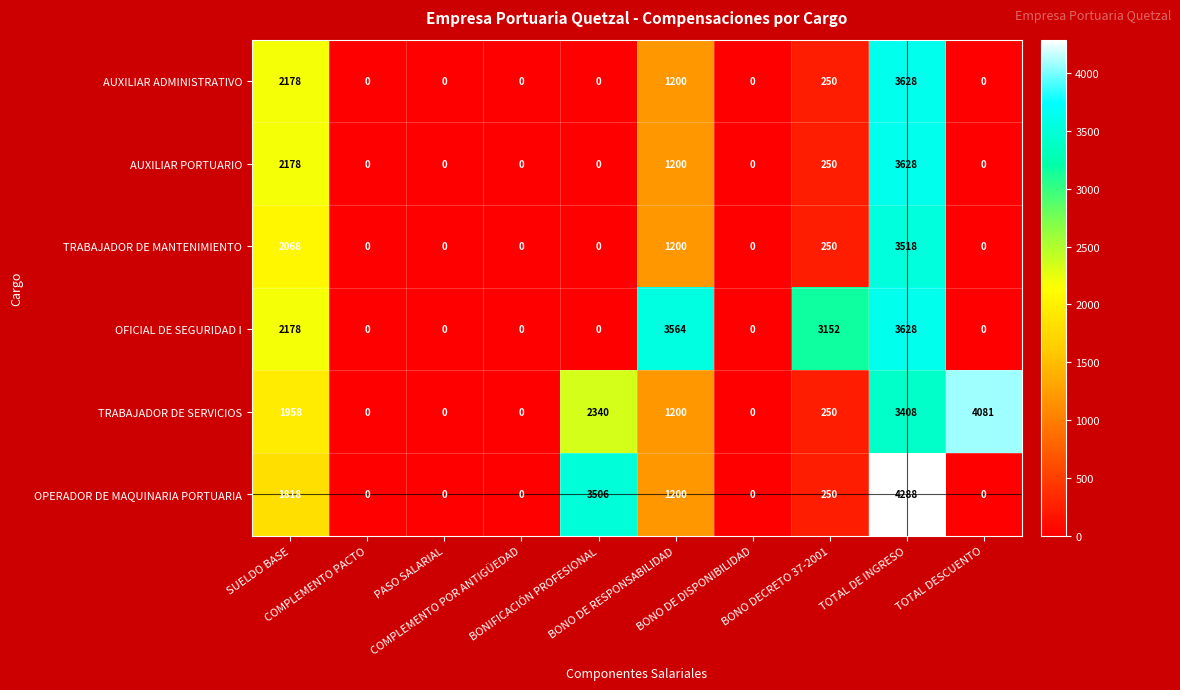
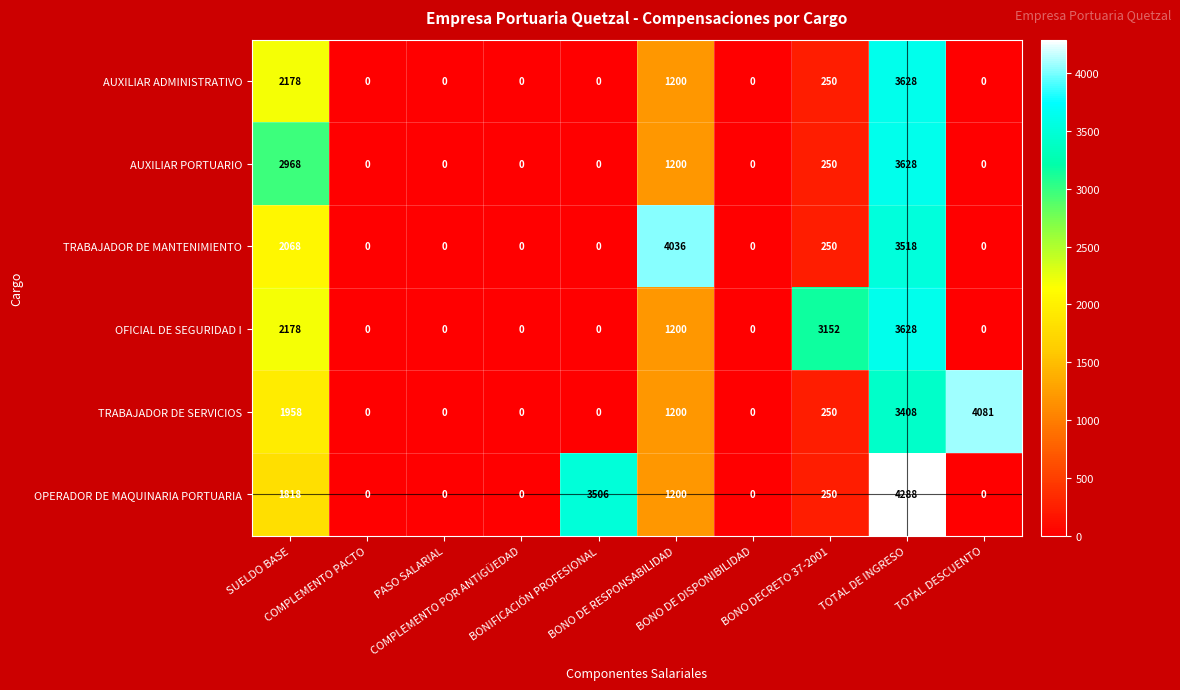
  {
    "AUXILIAR ADMINISTRATIVO": {
      "SUELDO BASE": 2178,
      "COMPLEMENTO PACTO": 0,
      "PASO SALARIAL": 0,
      "COMPLEMENTO POR ANTIGÜEDAD": 0,
      "BONIFICACIÓN PROFESIONAL": 0,
      "BONO DE RESPONSABILIDAD": 1200,
      "BONO DE DISPONIBILIDAD": 0,
      "BONO DECRETO 37-2001": 250,
      "TOTAL DE INGRESO": 3628,
      "TOTAL DESCUENTO": 0
    },
    "AUXILIAR PORTUARIO": {
-     "SUELDO BASE": 2178,
+     "SUELDO BASE": 2968,
      "COMPLEMENTO PACTO": 0,
      "PASO SALARIAL": 0,
      "COMPLEMENTO POR ANTIGÜEDAD": 0,
      "BONIFICACIÓN PROFESIONAL": 0,
      "BONO DE RESPONSABILIDAD": 1200,
      "BONO DE DISPONIBILIDAD": 0,
      "BONO DECRETO 37-2001": 250,
      "TOTAL DE INGRESO": 3628,
      "TOTAL DESCUENTO": 0
    },
    "TRABAJADOR DE MANTENIMIENTO": {
      "SUELDO BASE": 2068,
      "COMPLEMENTO PACTO": 0,
      "PASO SALARIAL": 0,
      "COMPLEMENTO POR ANTIGÜEDAD": 0,
      "BONIFICACIÓN PROFESIONAL": 0,
-     "BONO DE RESPONSABILIDAD": 1200,
+     "BONO DE RESPONSABILIDAD": 4036,
      "BONO DE DISPONIBILIDAD": 0,
      "BONO DECRETO 37-2001": 250,
      "TOTAL DE INGRESO": 3518,
      "TOTAL DESCUENTO": 0
    },
    "OFICIAL DE SEGURIDAD I": {
      "SUELDO BASE": 2178,
      "COMPLEMENTO PACTO": 0,
      "PASO SALARIAL": 0,
      "COMPLEMENTO POR ANTIGÜEDAD": 0,
      "BONIFICACIÓN PROFESIONAL": 0,
-     "BONO DE RESPONSABILIDAD": 3564,
+     "BONO DE RESPONSABILIDAD": 1200,
      "BONO DE DISPONIBILIDAD": 0,
      "BONO DECRETO 37-2001": 3152,
      "TOTAL DE INGRESO": 3628,
      "TOTAL DESCUENTO": 0
    },
    "TRABAJADOR DE SERVICIOS": {
      "SUELDO BASE": 1958,
      "COMPLEMENTO PACTO": 0,
      "PASO SALARIAL": 0,
      "COMPLEMENTO POR ANTIGÜEDAD": 0,
-     "BONIFICACIÓN PROFESIONAL": 2340,
+     "BONIFICACIÓN PROFESIONAL": 0,
      "BONO DE RESPONSABILIDAD": 1200,
      "BONO DE DISPONIBILIDAD": 0,
      "BONO DECRETO 37-2001": 250,
      "TOTAL DE INGRESO": 3408,
      "TOTAL DESCUENTO": 4081
    },
    "OPERADOR DE MAQUINARIA PORTUARIA": {
      "SUELDO BASE": 1818,
      "COMPLEMENTO PACTO": 0,
      "PASO SALARIAL": 0,
      "COMPLEMENTO POR ANTIGÜEDAD": 0,
      "BONIFICACIÓN PROFESIONAL": 3506,
      "BONO DE RESPONSABILIDAD": 1200,
      "BONO DE DISPONIBILIDAD": 0,
      "BONO DECRETO 37-2001": 250,
      "TOTAL DE INGRESO": 4288,
      "TOTAL DESCUENTO": 0
    }
  }
